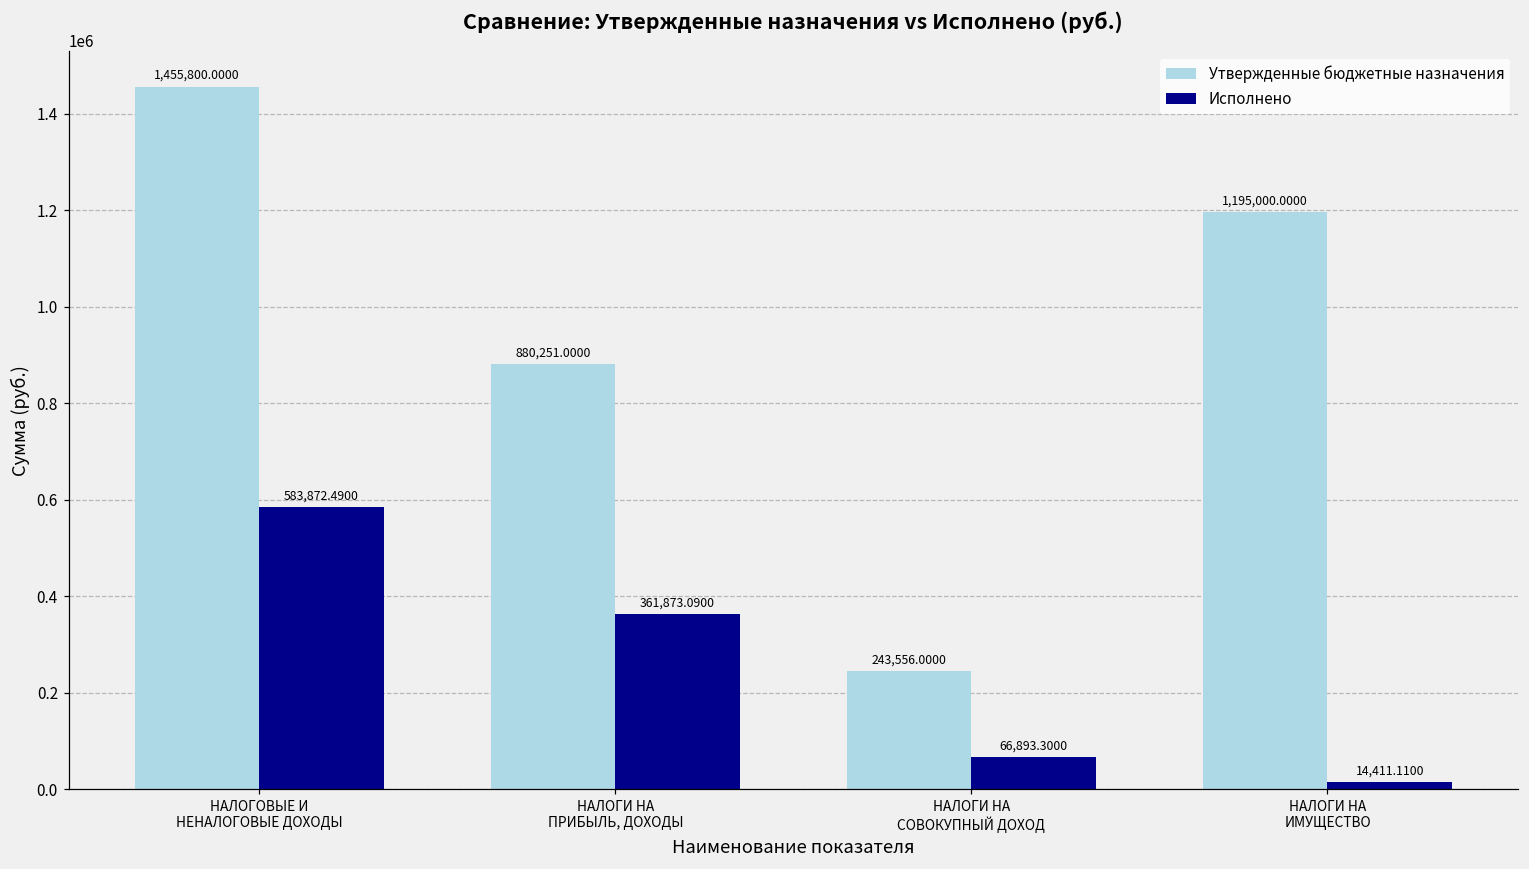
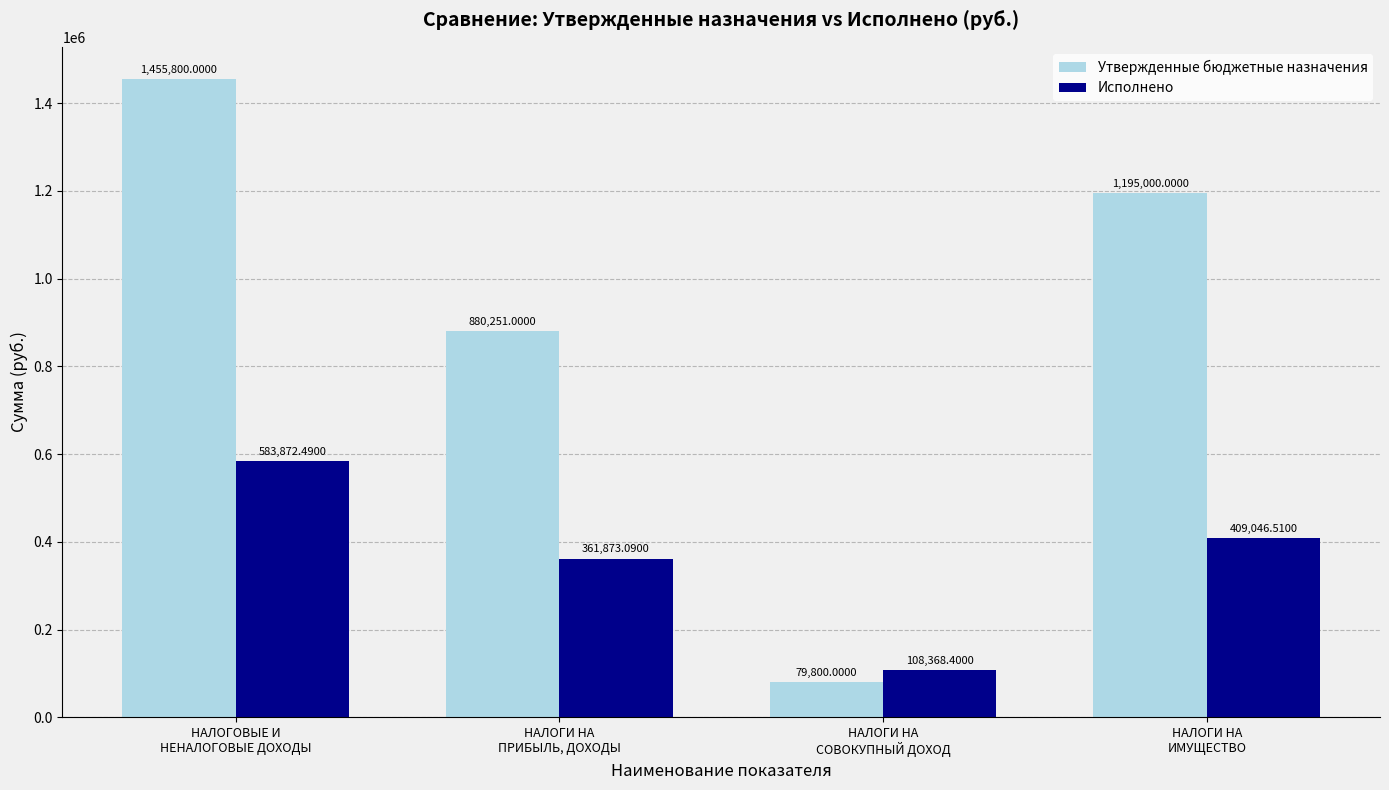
  {
    "Утвержденные бюджетные назначения": {
      "НАЛОГОВЫЕ И НЕНАЛОГОВЫЕ ДОХОДЫ": "1,455,800.0000",
      "НАЛОГИ НА ПРИБЫЛЬ, ДОХОДЫ": "880,251.0000",
-     "НАЛОГИ НА СОВОКУПНЫЙ ДОХОД": "243,556.0000",
+     "НАЛОГИ НА СОВОКУПНЫЙ ДОХОД": "79,800.0000",
      "НАЛОГИ НА ИМУЩЕСТВО": "1,195,000.0000"
    },
    "Исполнено": {
      "НАЛОГОВЫЕ И НЕНАЛОГОВЫЕ ДОХОДЫ": "583,872.4900",
      "НАЛОГИ НА ПРИБЫЛЬ, ДОХОДЫ": "361,873.0900",
-     "НАЛОГИ НА СОВОКУПНЫЙ ДОХОД": "66,893.3000",
-     "НАЛОГИ НА ИМУЩЕСТВО": "14,411.1100"
+     "НАЛОГИ НА СОВОКУПНЫЙ ДОХОД": "108,368.4000",
+     "НАЛОГИ НА ИМУЩЕСТВО": "409,046.5100"
    }
  }
